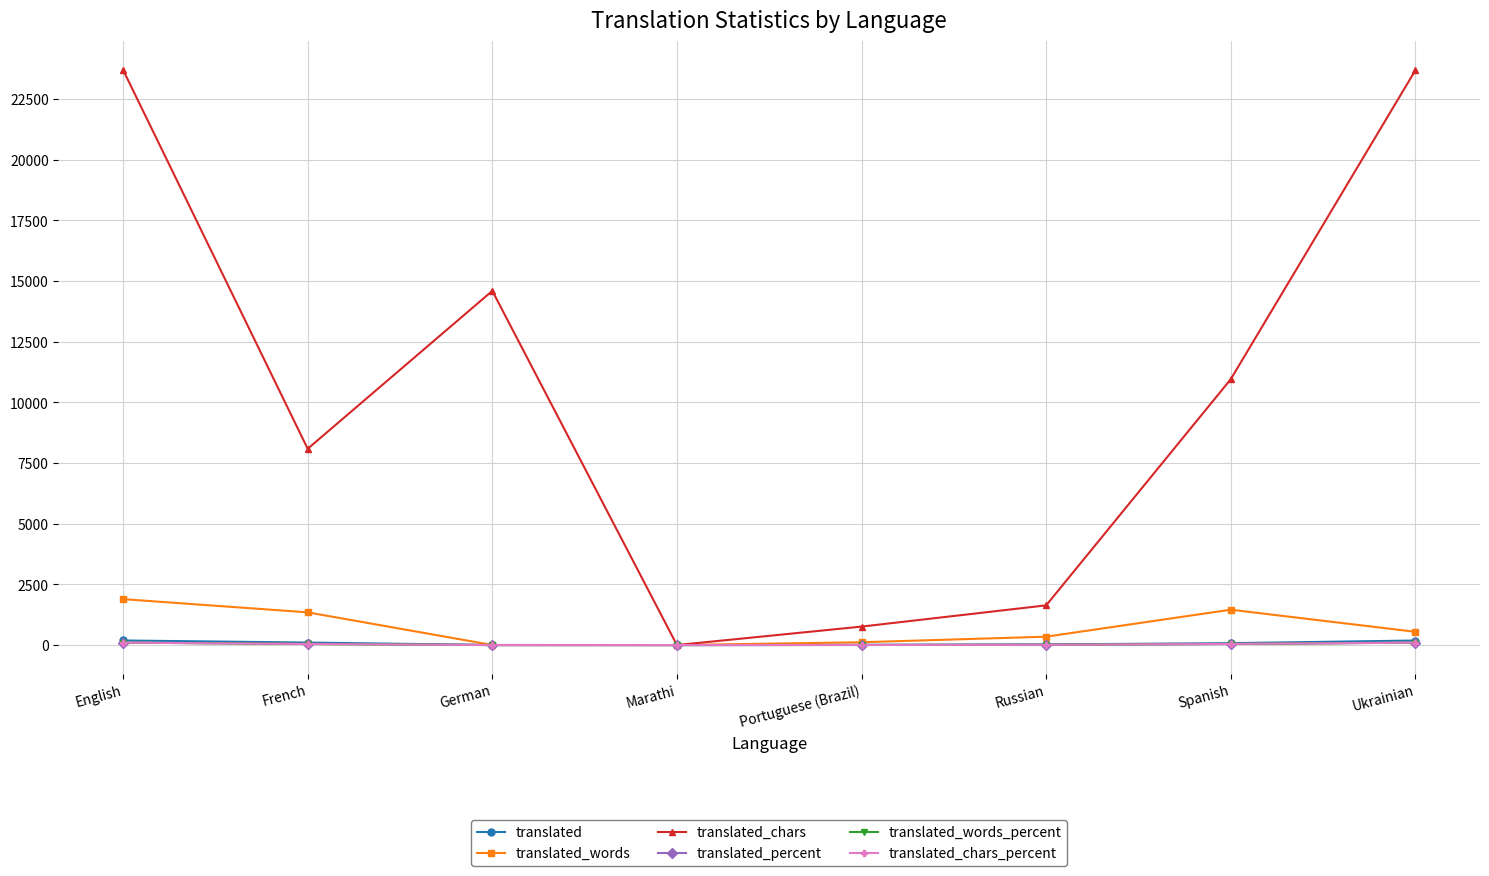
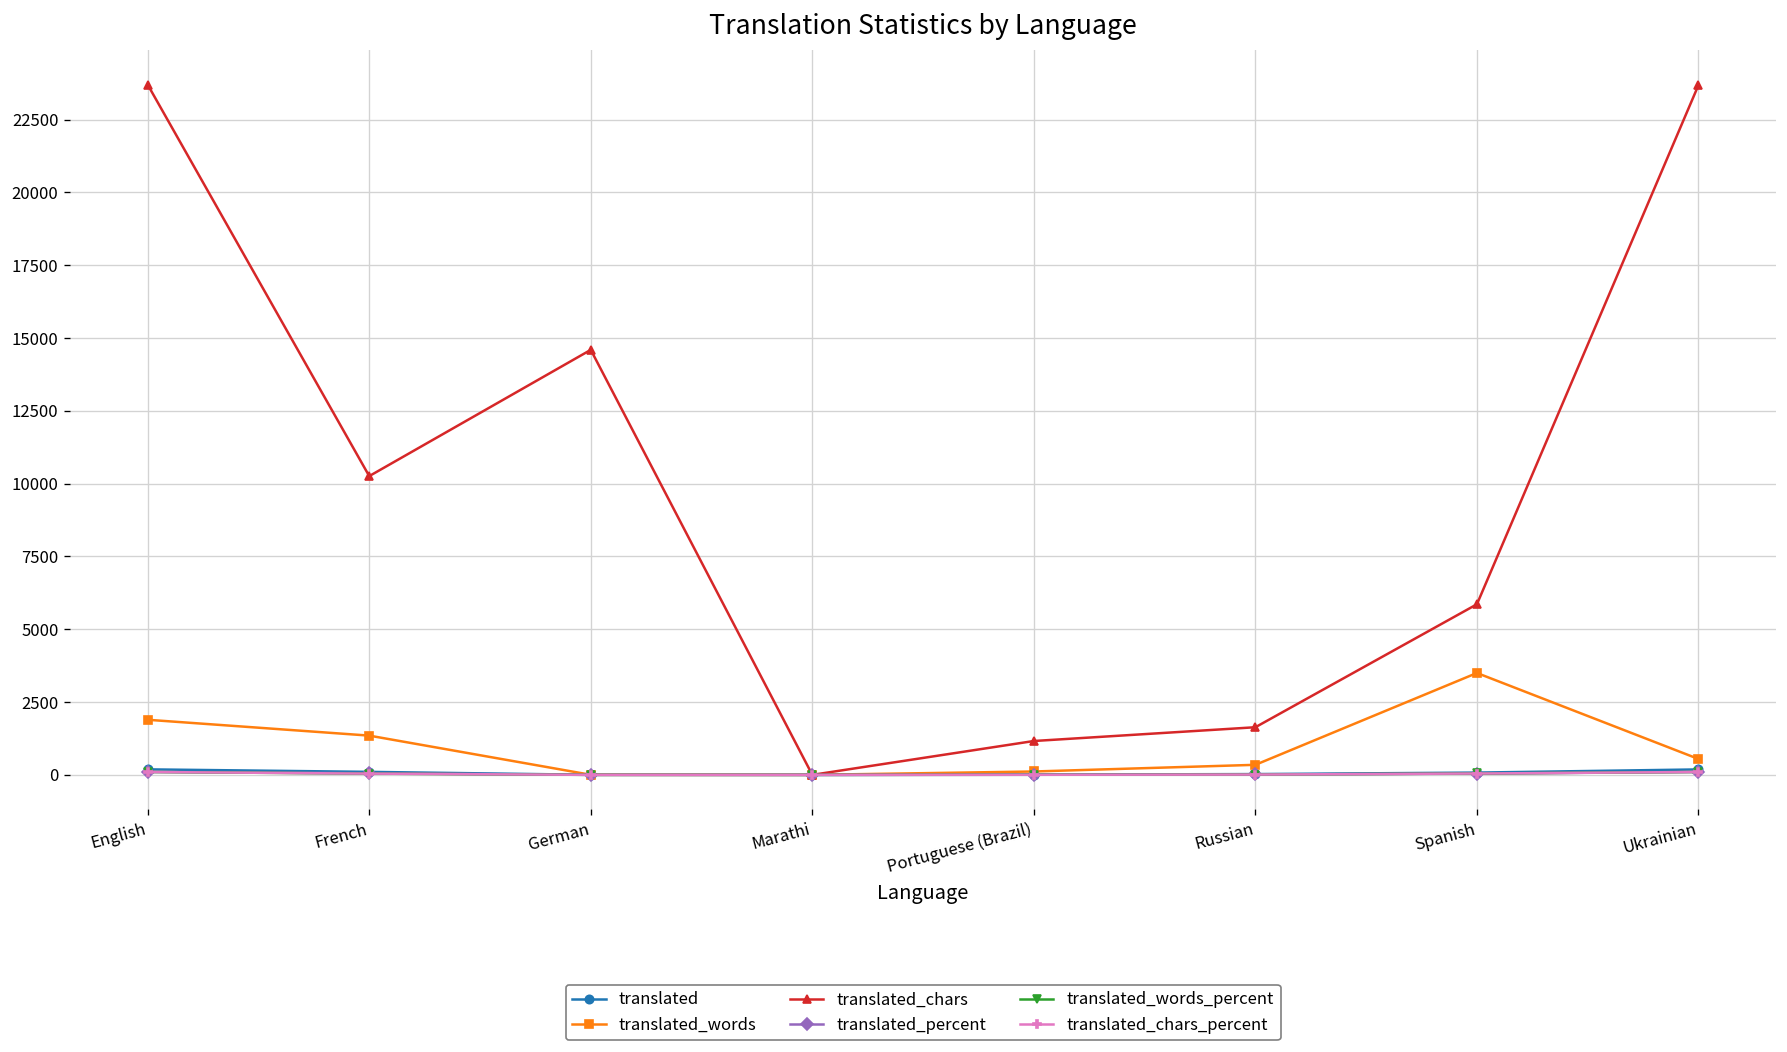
  {
    "translated_words": {
      "English": 1900,
      "French": 1300,
      "Portuguese (Brazil)": 100,
      "Russian": 300,
-     "Spanish": 1500,
+     "Spanish": 3500,
      "Ukrainian": 500
    },
    "translated_chars": {
      "English": 23700,
-     "French": 8100,
+     "French": 10300,
      "German": 14600,
-     "Portuguese (Brazil)": 800,
+     "Portuguese (Brazil)": 1200,
      "Russian": 1600,
-     "Spanish": 11000,
+     "Spanish": 5900,
      "Ukrainian": 23700
    }
  }
